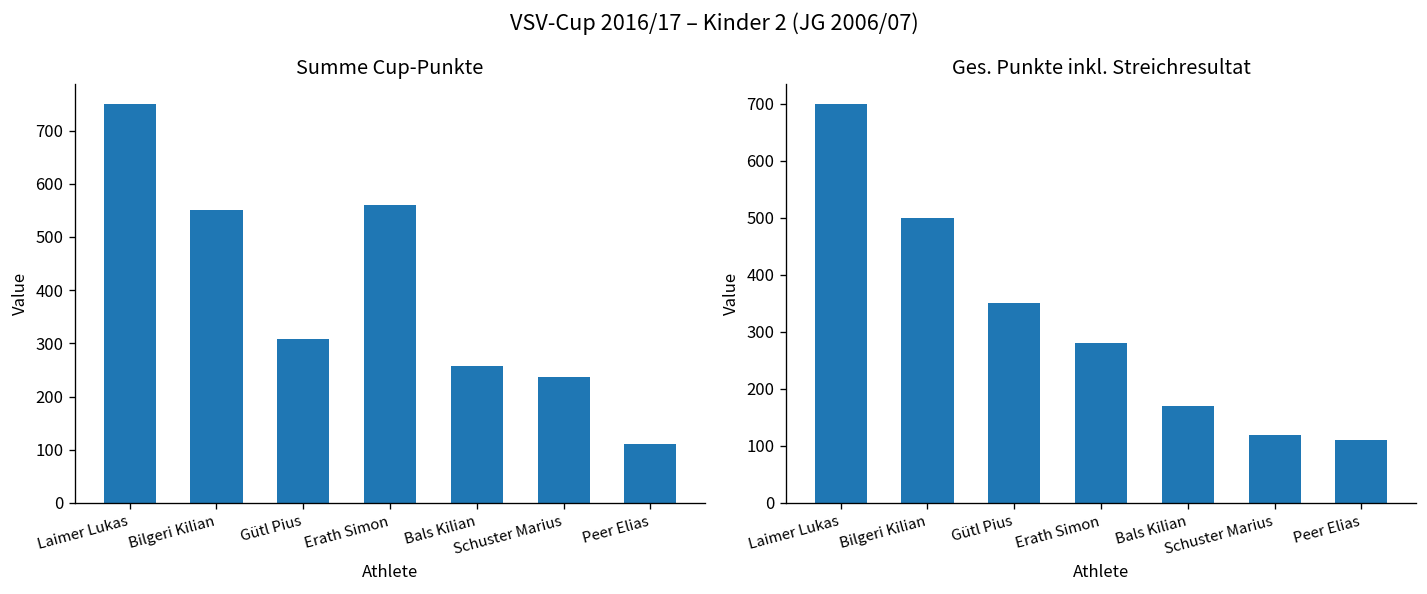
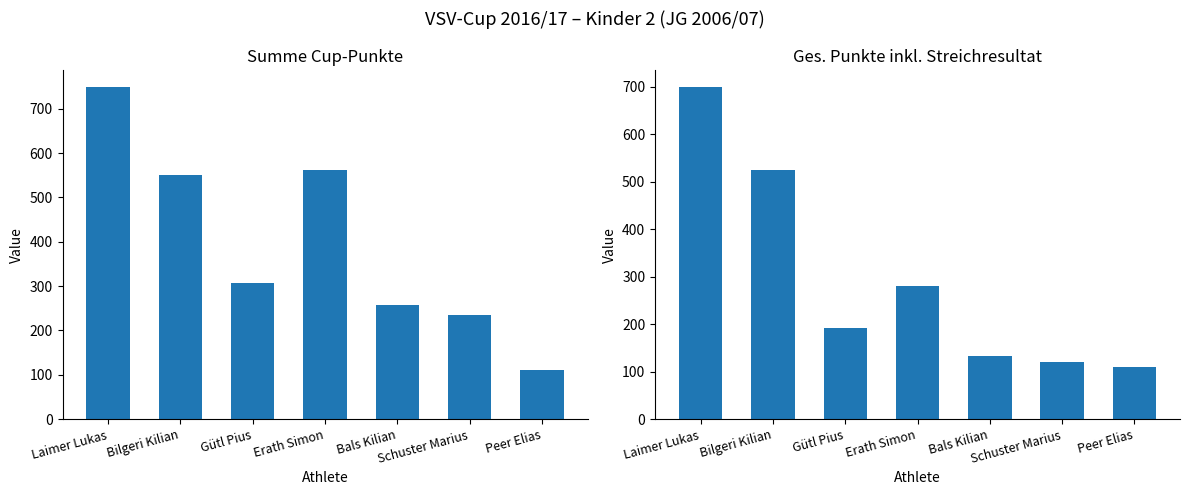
  {
    "Summe Cup-Punkte": {
      "Laimer Lukas": 750,
      "Bilgeri Kilian": 550,
      "Gütl Pius": 310,
      "Erath Simon": 560,
      "Bals Kilian": 260,
      "Schuster Marius": 240,
      "Peer Elias": 110
    },
    "Ges. Punkte inkl. Streichresultat": {
      "Laimer Lukas": 700,
-     "Bilgeri Kilian": 500,
-     "Gütl Pius": 350,
+     "Bilgeri Kilian": 520,
+     "Gütl Pius": 190,
      "Erath Simon": 280,
-     "Bals Kilian": 170,
+     "Bals Kilian": 130,
      "Schuster Marius": 120,
      "Peer Elias": 110
    }
  }
